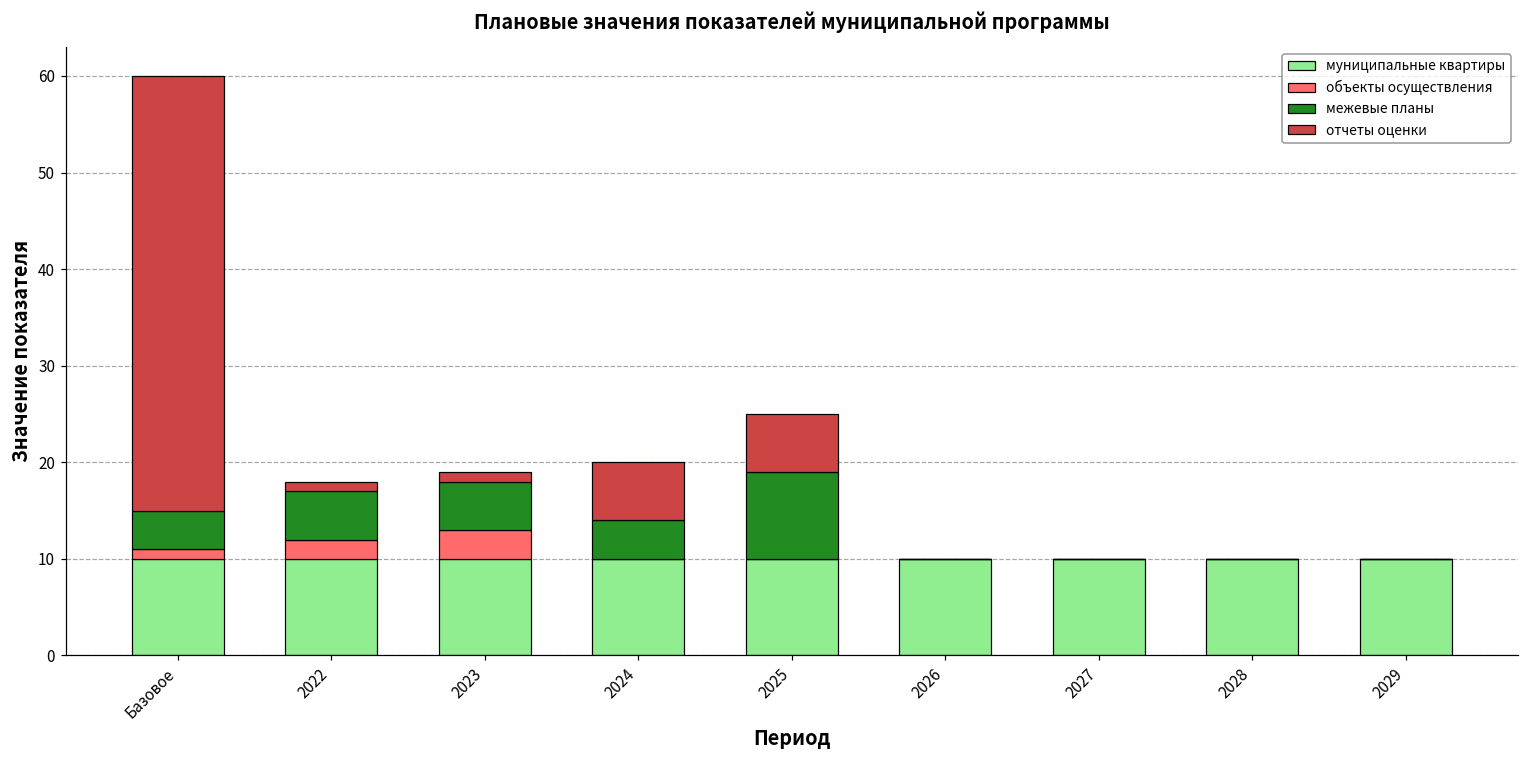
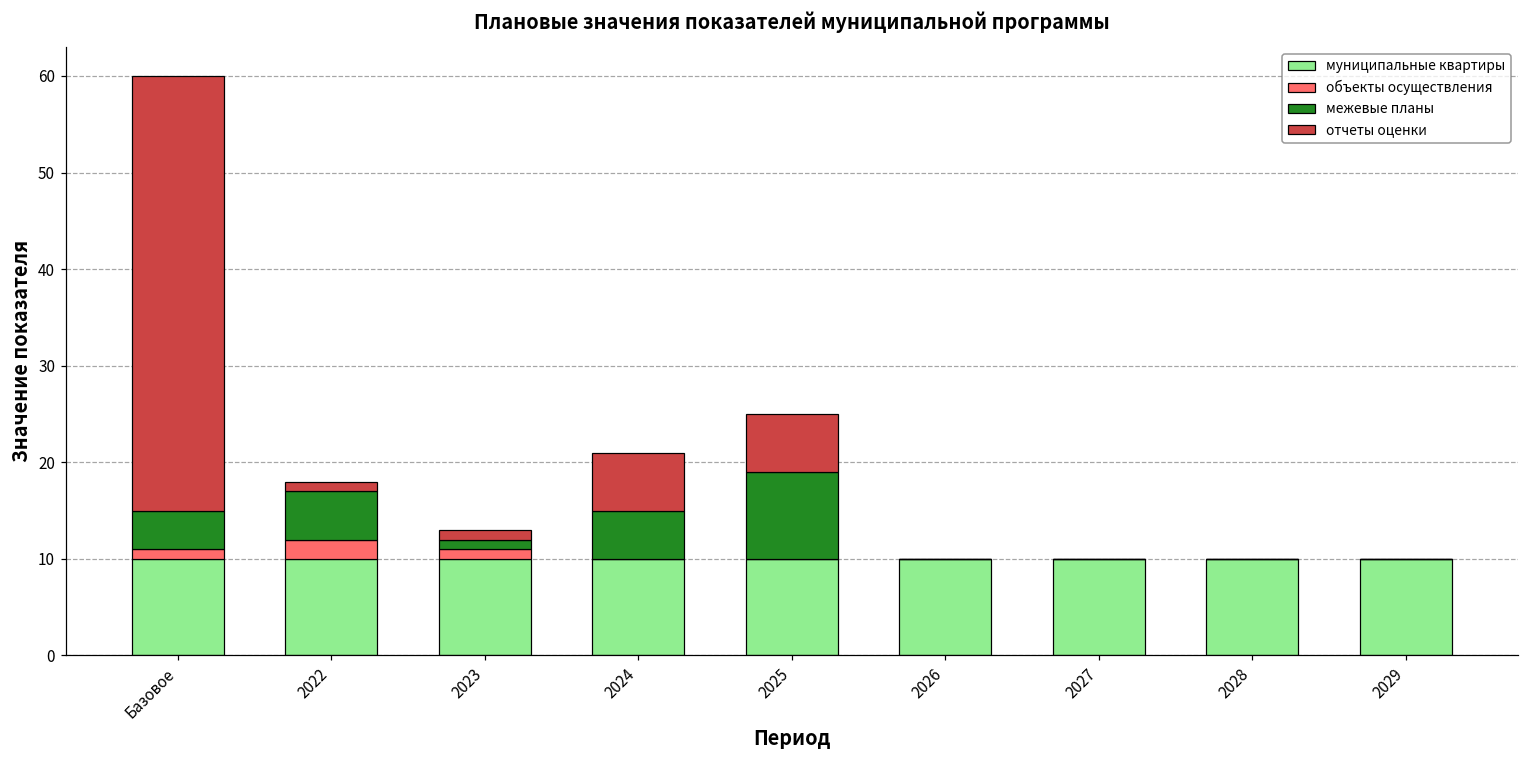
  {
    "муниципальные квартиры": {
      "Базовое": 10,
      "2022": 10,
      "2023": 10,
      "2024": 10,
      "2025": 10,
      "2026": 10,
      "2027": 10,
      "2028": 10,
      "2029": 10
    },
    "объекты осуществления": {
      "Базовое": 1,
      "2022": 2,
-     "2023": 3,
+     "2023": 1,
      "2024": 0,
      "2025": 0,
      "2026": 0,
      "2027": 0,
      "2028": 0,
      "2029": 0
    },
    "межевые планы": {
      "Базовое": 4,
      "2022": 5,
-     "2023": 5,
-     "2024": 4,
+     "2023": 1,
+     "2024": 5,
      "2025": 9,
      "2026": 0,
      "2027": 0,
      "2028": 0,
      "2029": 0
    },
    "отчеты оценки": {
      "Базовое": 45,
      "2022": 1,
      "2023": 1,
      "2024": 6,
      "2025": 6,
      "2026": 0,
      "2027": 0,
      "2028": 0,
      "2029": 0
    }
  }
